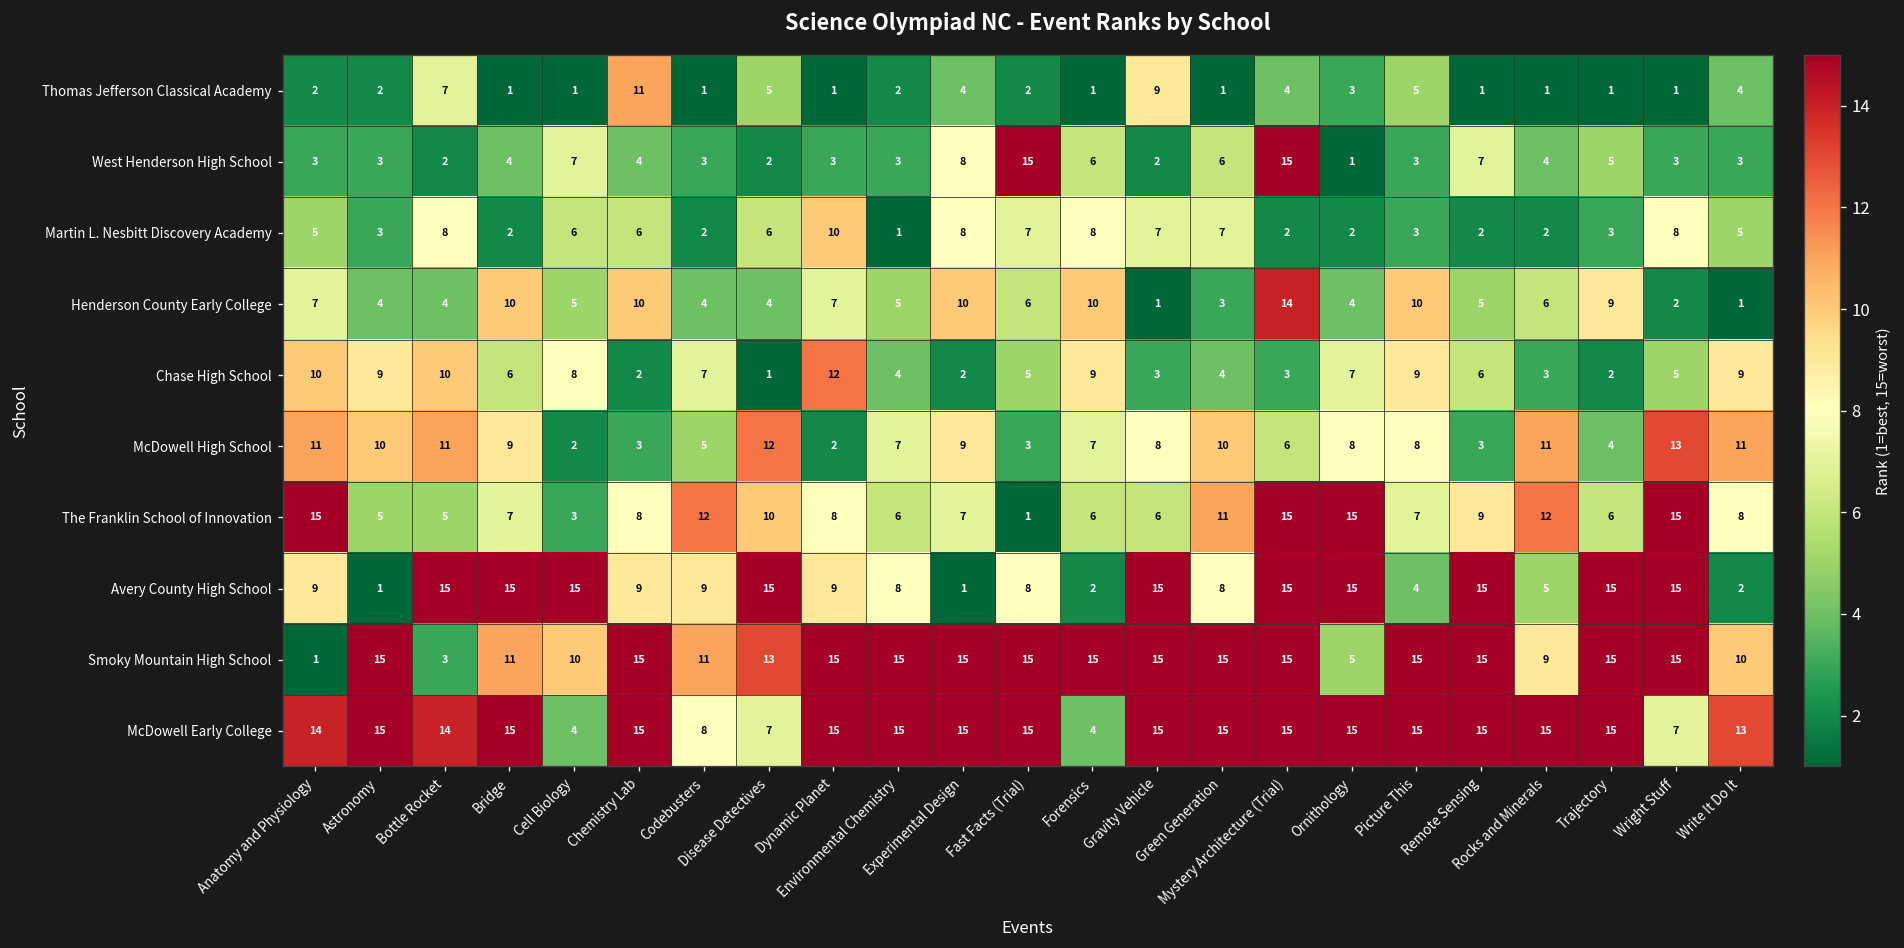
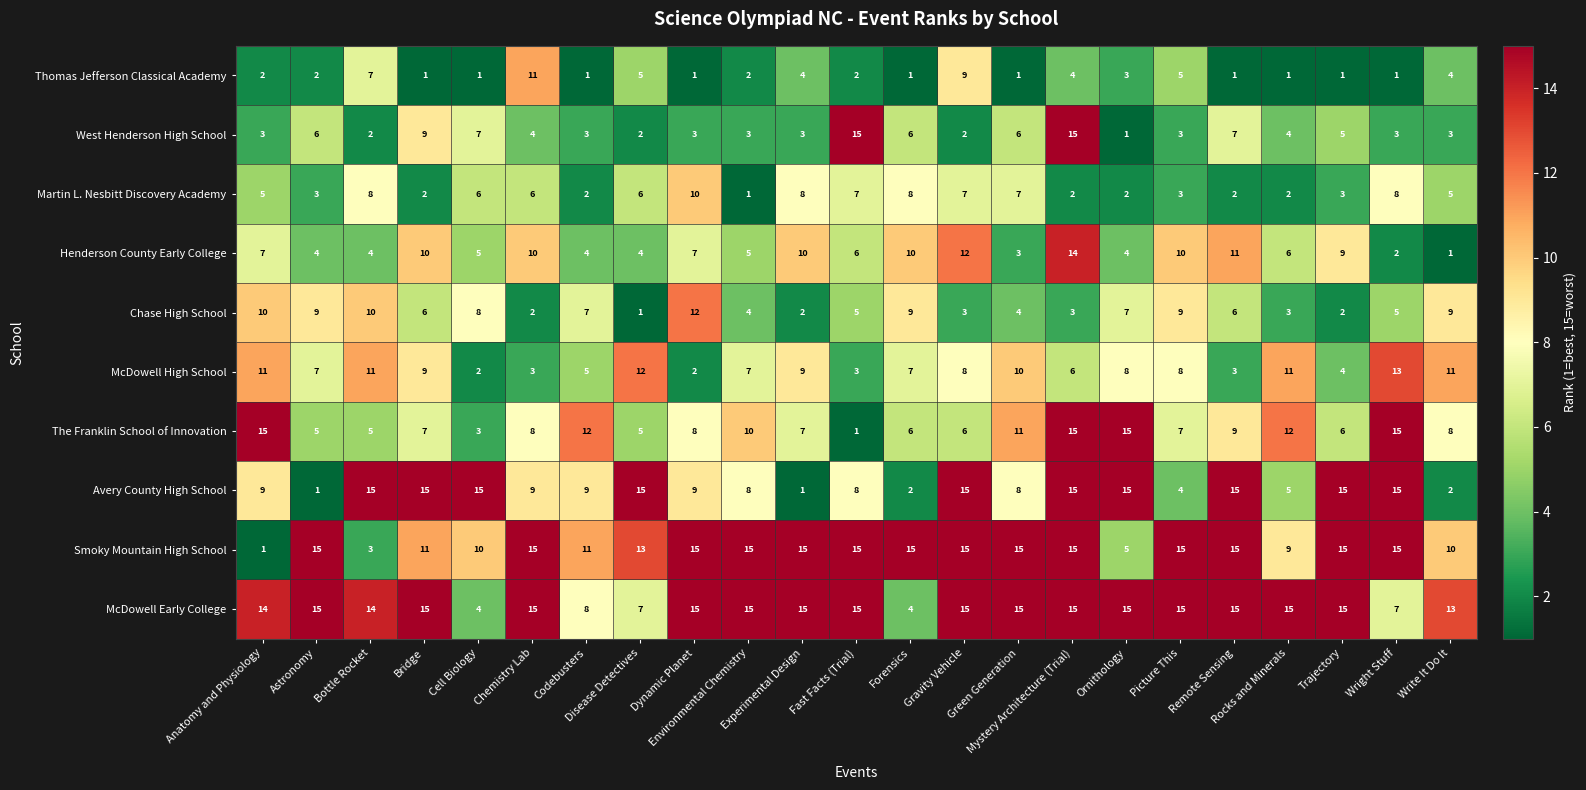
  {
    "West Henderson High School": {
      "Anatomy and Physiology": 3,
-     "Astronomy": 3,
+     "Astronomy": 6,
      "Bottle Rocket": 2,
-     "Bridge": 4,
+     "Bridge": 9,
      "Cell Biology": 7,
      "Chemistry Lab": 4,
      "Codebusters": 3,
      "Disease Detectives": 2,
      "Dynamic Planet": 3,
      "Environmental Chemistry": 3,
-     "Experimental Design": 8,
+     "Experimental Design": 3,
      "Fast Facts (Trial)": 15,
      "Forensics": 6,
      "Gravity Vehicle": 2,
      "Green Generation": 6,
      "Mystery Architecture (Trial)": 15,
      "Ornithology": 1,
      "Picture This": 3,
      "Remote Sensing": 7,
      "Rocks and Minerals": 4,
      "Trajectory": 5,
      "Wright Stuff": 3,
      "Write It Do It": 3
    },
    "Henderson County Early College": {
      "Anatomy and Physiology": 7,
      "Astronomy": 4,
      "Bottle Rocket": 4,
      "Bridge": 10,
      "Cell Biology": 5,
      "Chemistry Lab": 10,
      "Codebusters": 4,
      "Disease Detectives": 4,
      "Dynamic Planet": 7,
      "Environmental Chemistry": 5,
      "Experimental Design": 10,
      "Fast Facts (Trial)": 6,
      "Forensics": 10,
-     "Gravity Vehicle": 1,
+     "Gravity Vehicle": 12,
      "Green Generation": 3,
      "Mystery Architecture (Trial)": 14,
      "Ornithology": 4,
      "Picture This": 10,
-     "Remote Sensing": 5,
+     "Remote Sensing": 11,
      "Rocks and Minerals": 6,
      "Trajectory": 9,
      "Wright Stuff": 2,
      "Write It Do It": 1
    },
    "McDowell High School": {
      "Anatomy and Physiology": 11,
-     "Astronomy": 10,
+     "Astronomy": 7,
      "Bottle Rocket": 11,
      "Bridge": 9,
      "Cell Biology": 2,
      "Chemistry Lab": 3,
      "Codebusters": 5,
      "Disease Detectives": 12,
      "Dynamic Planet": 2,
      "Environmental Chemistry": 7,
      "Experimental Design": 9,
      "Fast Facts (Trial)": 3,
      "Forensics": 7,
      "Gravity Vehicle": 8,
      "Green Generation": 10,
      "Mystery Architecture (Trial)": 6,
      "Ornithology": 8,
      "Picture This": 8,
      "Remote Sensing": 3,
      "Rocks and Minerals": 11,
      "Trajectory": 4,
      "Wright Stuff": 13,
      "Write It Do It": 11
    },
    "The Franklin School of Innovation": {
      "Anatomy and Physiology": 15,
      "Astronomy": 5,
      "Bottle Rocket": 5,
      "Bridge": 7,
      "Cell Biology": 3,
      "Chemistry Lab": 8,
      "Codebusters": 12,
-     "Disease Detectives": 10,
+     "Disease Detectives": 5,
      "Dynamic Planet": 8,
-     "Environmental Chemistry": 6,
+     "Environmental Chemistry": 10,
      "Experimental Design": 7,
      "Fast Facts (Trial)": 1,
      "Forensics": 6,
      "Gravity Vehicle": 6,
      "Green Generation": 11,
      "Mystery Architecture (Trial)": 15,
      "Ornithology": 15,
      "Picture This": 7,
      "Remote Sensing": 9,
      "Rocks and Minerals": 12,
      "Trajectory": 6,
      "Wright Stuff": 15,
      "Write It Do It": 8
    }
  }
